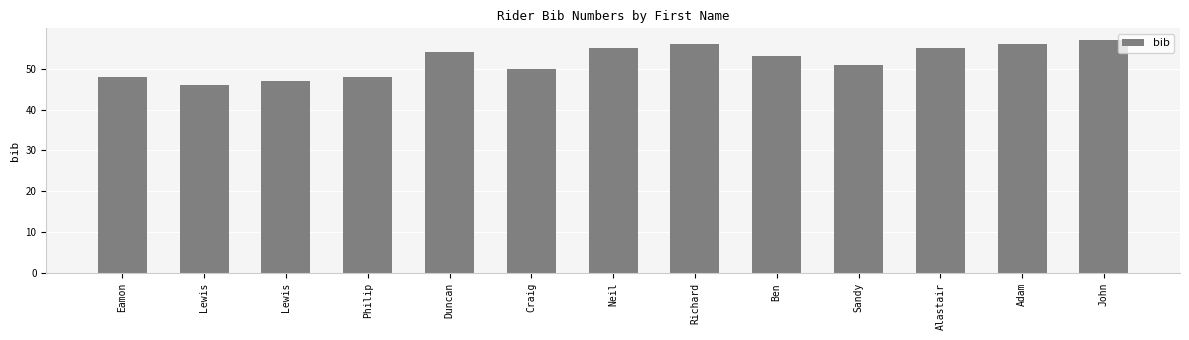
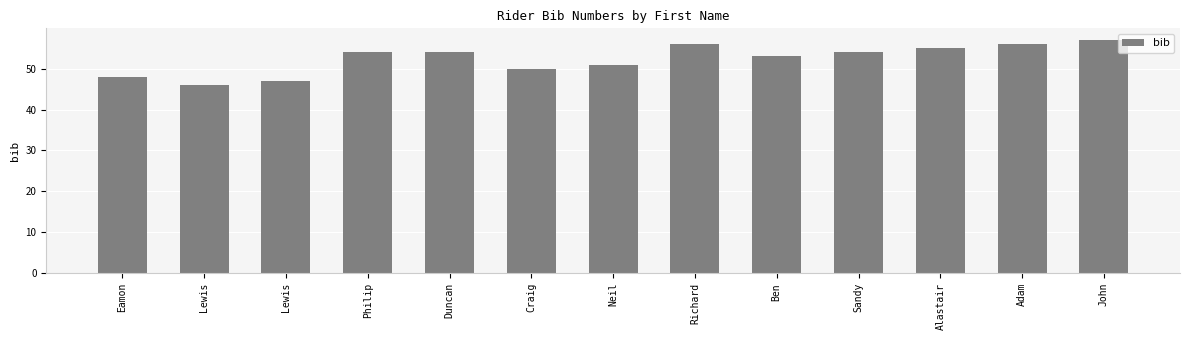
  {
    "Eamon": 48,
-   "Philip": 48,
+   "Philip": 54,
    "Duncan": 54,
    "Craig": 50,
-   "Neil": 55,
+   "Neil": 51,
    "Richard": 56,
    "Ben": 53,
-   "Sandy": 51,
+   "Sandy": 54,
    "Alastair": 55,
    "Adam": 56,
    "John": 57
  }
